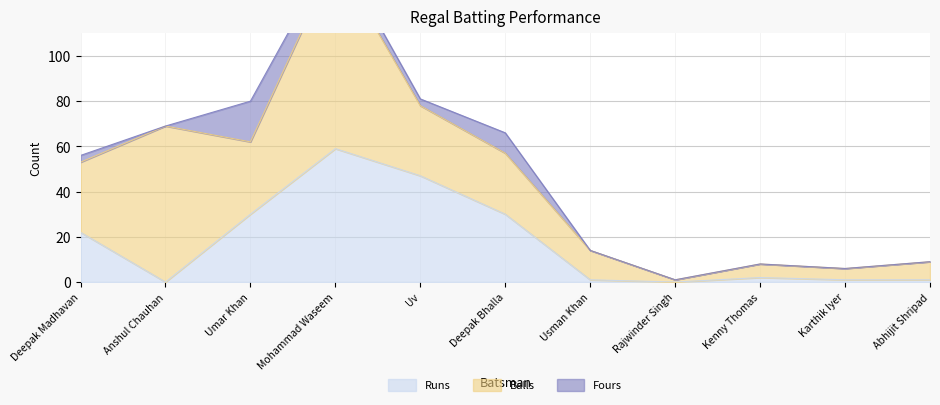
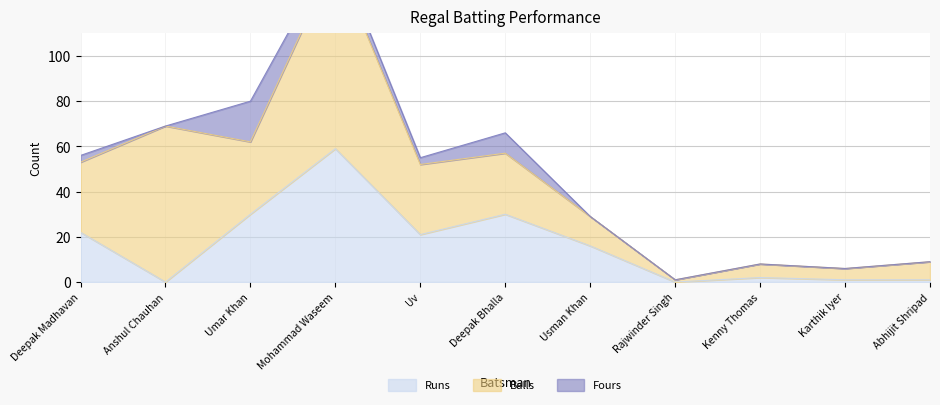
  {
    "Runs": {
      "Deepak Madhavan": 22,
      "Anshul Chauhan": 0,
      "Umar Khan": 30,
      "Mohammad Waseem": 59,
-     "Uv": 47,
+     "Uv": 21,
      "Deepak Bhalla": 30,
-     "Usman Khan": 1,
+     "Usman Khan": 16,
      "Kenny Thomas": 2,
      "Karthik Iyer": 1,
      "Abhijit Shripad": 1
    },
    "Balls": {
      "Deepak Madhavan": 31,
      "Umar Khan": 32,
      "Uv": 31,
      "Deepak Bhalla": 27
    },
    "Fours": {
      "Deepak Madhavan": 3,
      "Umar Khan": 18,
      "Uv": 3,
      "Deepak Bhalla": 9
    }
  }
